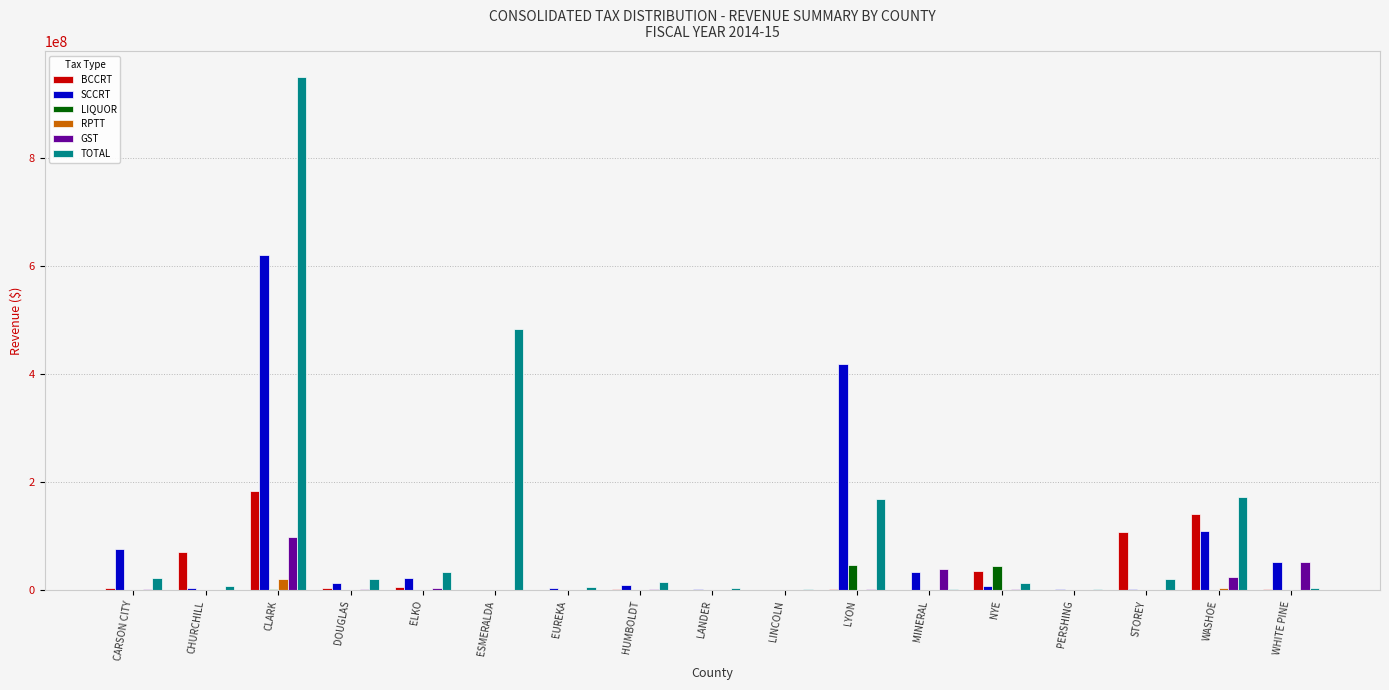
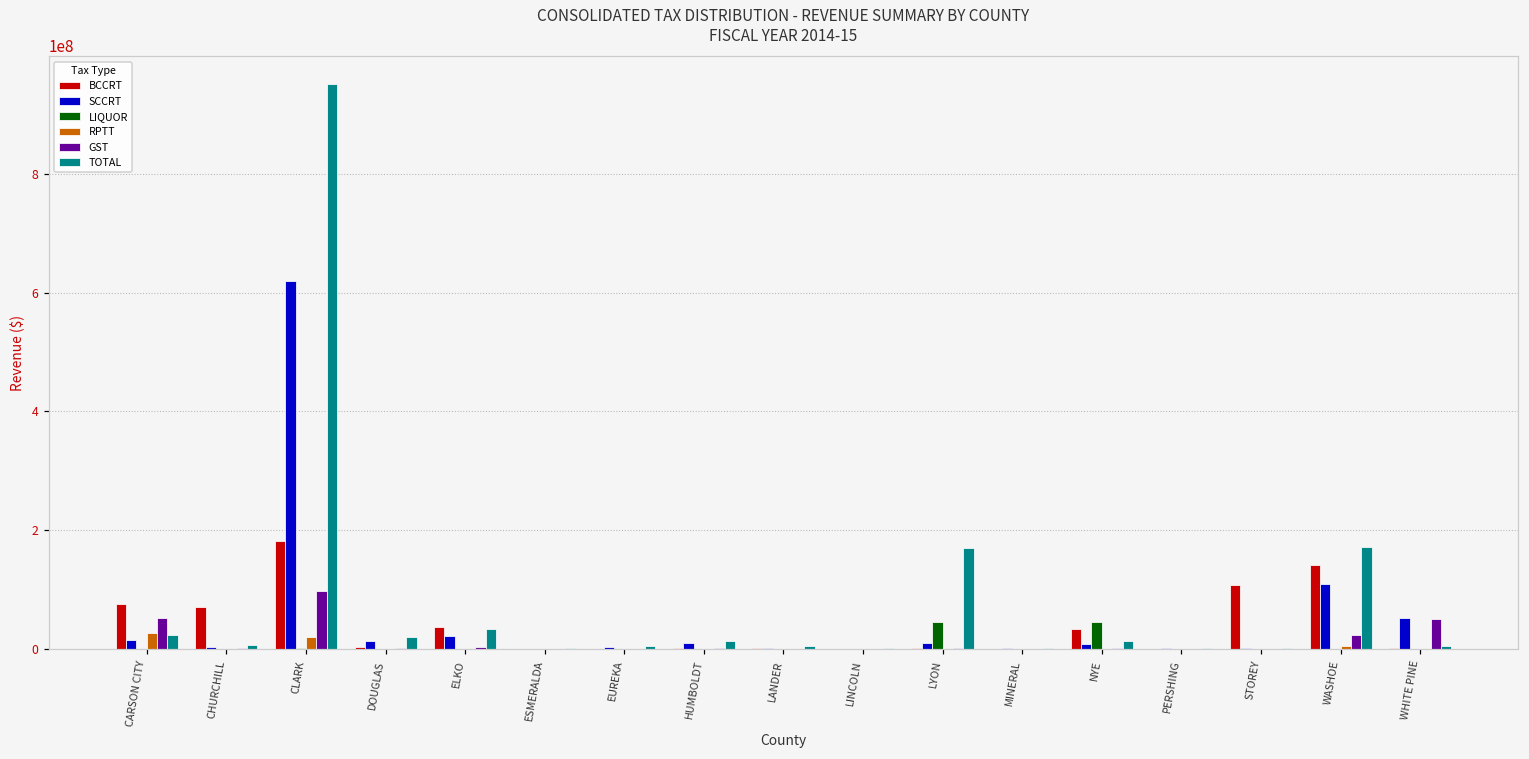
  {
    "BCCRT": {
-     "CARSON CITY": 0,
+     "CARSON CITY": 80000000,
      "CHURCHILL": 70000000,
      "CLARK": 180000000,
-     "ELKO": 10000000,
+     "ELKO": 40000000,
      "NYE": 30000000,
      "STOREY": 110000000,
      "WASHOE": 140000000
    },
    "SCCRT": {
-     "CARSON CITY": 80000000,
+     "CARSON CITY": 20000000,
      "CLARK": 620000000,
      "DOUGLAS": 10000000,
      "ELKO": 20000000,
      "HUMBOLDT": 10000000,
-     "LYON": 420000000,
-     "MINERAL": 30000000,
+     "LYON": 10000000,
+     "MINERAL": 0,
      "NYE": 10000000,
      "WASHOE": 110000000,
      "WHITE PINE": 50000000
    },
    "LIQUOR": {
      "LYON": 50000000,
      "NYE": 50000000
    },
    "RPTT": {
-     "CARSON CITY": 0,
+     "CARSON CITY": 30000000,
      "CLARK": 20000000,
      "WASHOE": 0
    },
    "GST": {
-     "CARSON CITY": 0,
+     "CARSON CITY": 50000000,
      "CLARK": 100000000,
-     "MINERAL": 40000000,
+     "MINERAL": 0,
      "WASHOE": 20000000,
      "WHITE PINE": 50000000
    },
    "TOTAL": {
      "CARSON CITY": 20000000,
      "CHURCHILL": 10000000,
      "CLARK": 950000000,
      "DOUGLAS": 20000000,
      "ELKO": 30000000,
-     "ESMERALDA": 480000000,
+     "ESMERALDA": 0,
      "EUREKA": 10000000,
      "HUMBOLDT": 10000000,
      "LYON": 170000000,
      "NYE": 10000000,
-     "STOREY": 20000000,
+     "STOREY": 0,
      "WASHOE": 170000000,
      "WHITE PINE": 0
    }
  }
